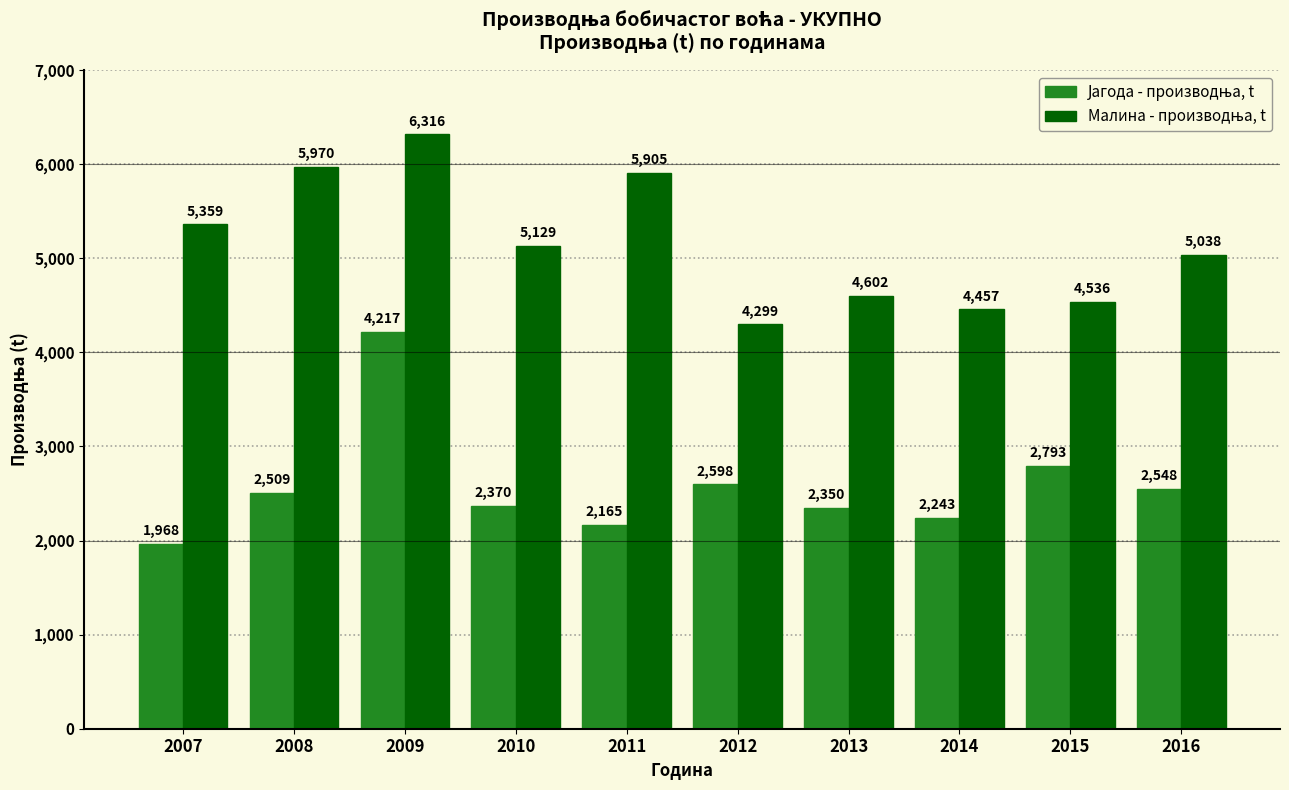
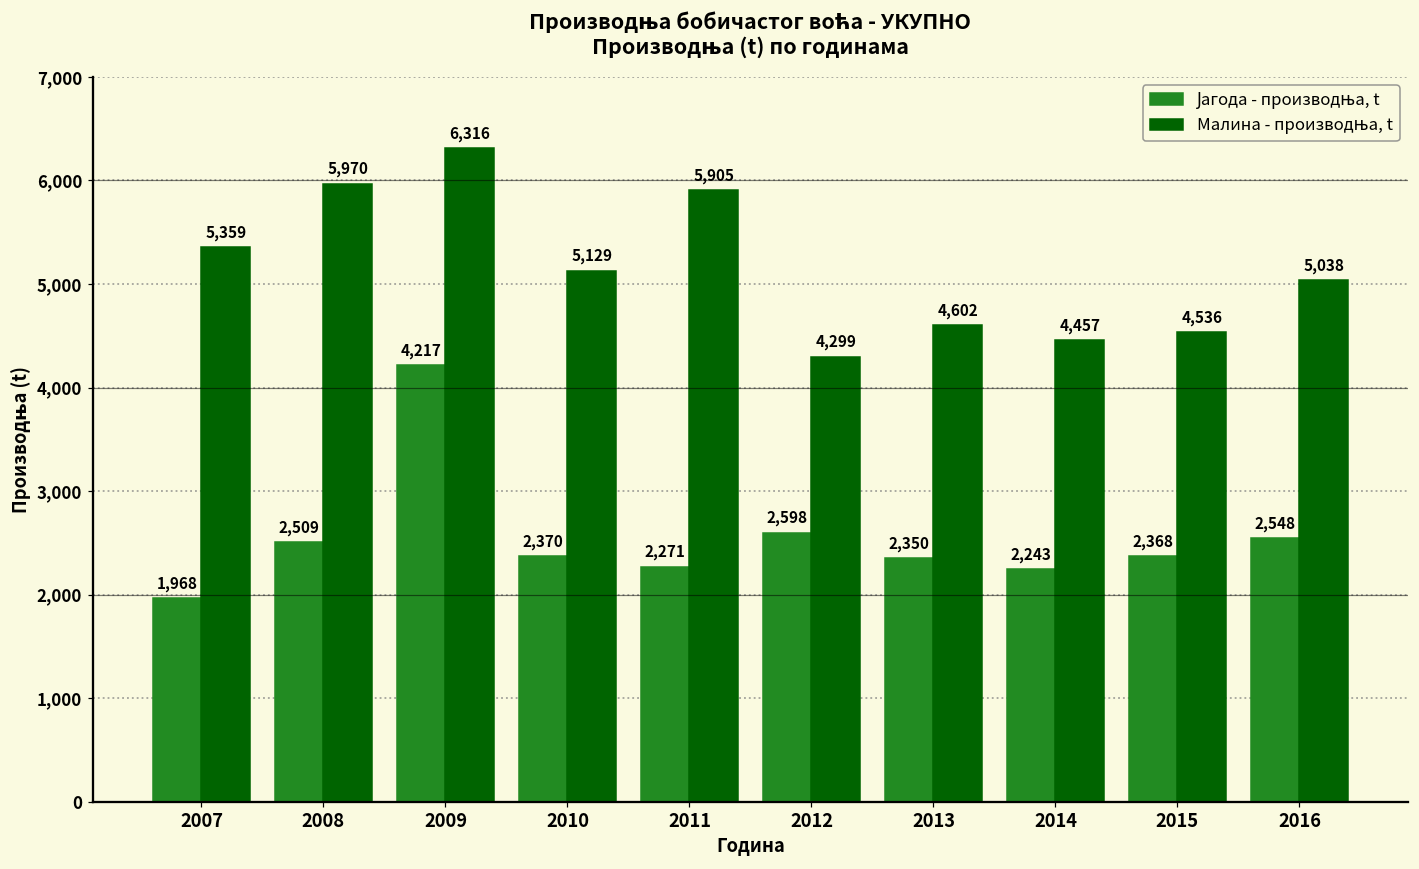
  {
    "Јагода - производња, t": {
      "2007": "1,968",
      "2008": "2,509",
      "2009": "4,217",
      "2010": "2,370",
-     "2011": "2,165",
+     "2011": "2,271",
      "2012": "2,598",
      "2013": "2,350",
      "2014": "2,243",
-     "2015": "2,793",
+     "2015": "2,368",
      "2016": "2,548"
    },
    "Малина - производња, t": {
      "2007": "5,359",
      "2008": "5,970",
      "2009": "6,316",
      "2010": "5,129",
      "2011": "5,905",
      "2012": "4,299",
      "2013": "4,602",
      "2014": "4,457",
      "2015": "4,536",
      "2016": "5,038"
    }
  }
